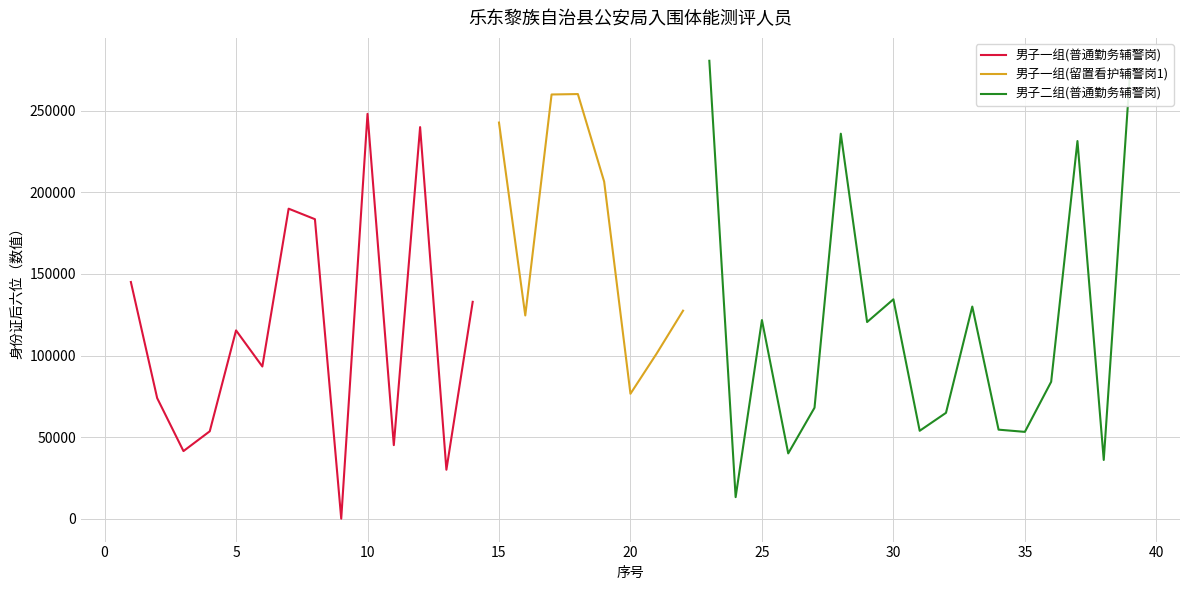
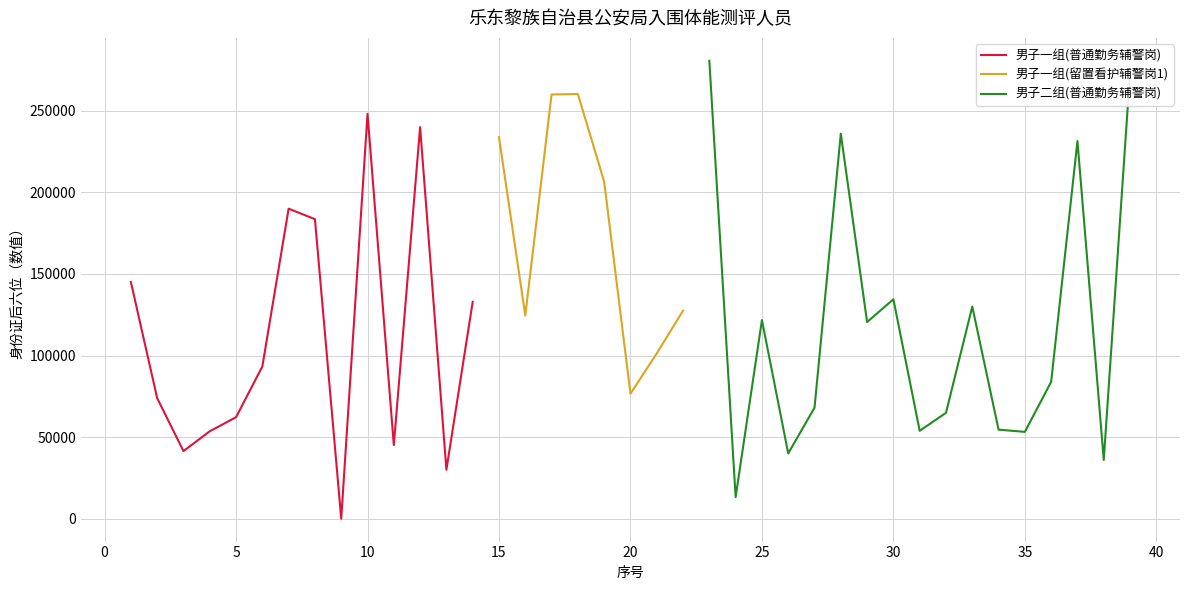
  {
    "男子一组(普通勤务辅警岗)": {
-     "5": 115000,
+     "5": 62000,
      "10": 248000
    },
    "男子一组(留置看护辅警岗1)": {
-     "15": 243000,
+     "15": 234000,
      "20": 77000
    },
    "男子二组(普通勤务辅警岗)": {
      "25": 122000,
      "30": 134000,
      "35": 53000
    }
  }
